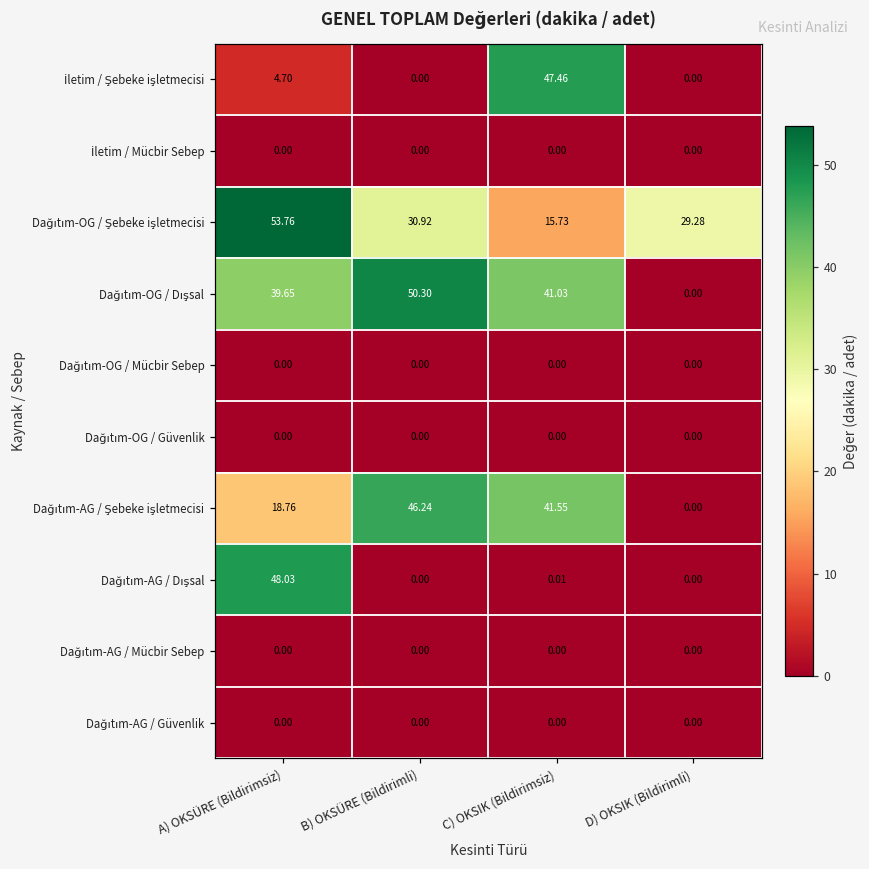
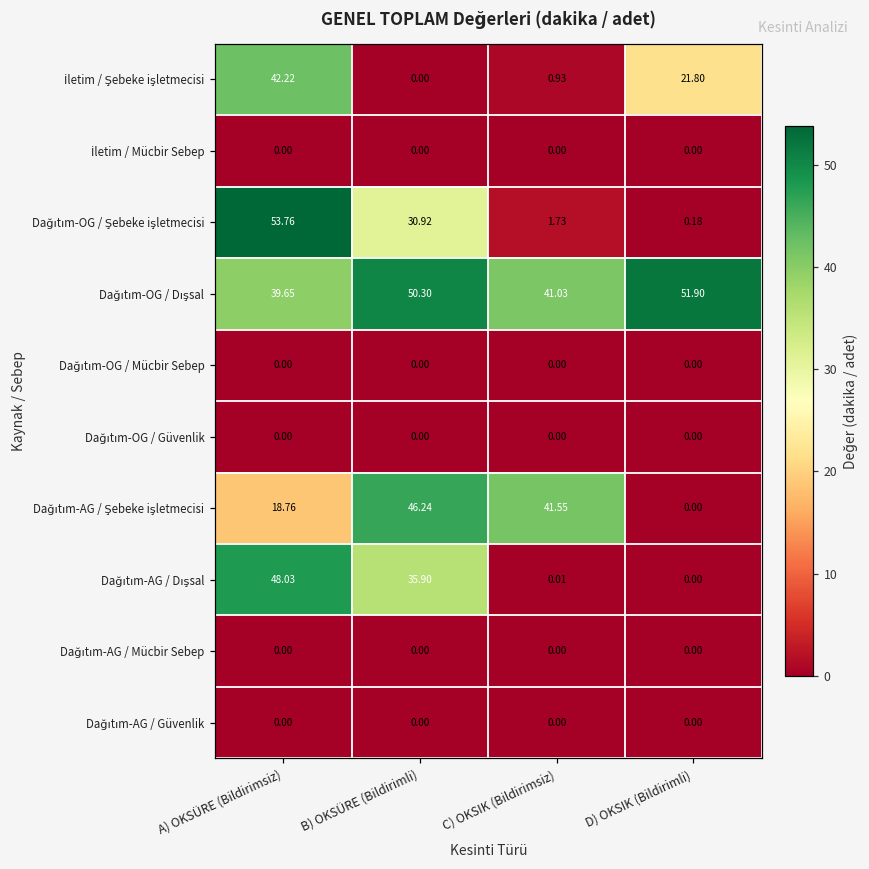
  {
    "İletim / Şebeke işletmecisi": {
-     "A) OKSÜRE (Bildirimsiz)": 4.70,
+     "A) OKSÜRE (Bildirimsiz)": 42.22,
      "B) OKSÜRE (Bildirimli)": 0.00,
-     "C) OKSIK (Bildirimsiz)": 47.46,
-     "D) OKSIK (Bildirimli)": 0.00
+     "C) OKSIK (Bildirimsiz)": 0.93,
+     "D) OKSIK (Bildirimli)": 21.80
    },
    "İletim / Mücbir Sebep": {
      "A) OKSÜRE (Bildirimsiz)": 0.00,
      "B) OKSÜRE (Bildirimli)": 0.00,
      "C) OKSIK (Bildirimsiz)": 0.00,
      "D) OKSIK (Bildirimli)": 0.00
    },
    "Dağıtım-OG / Şebeke işletmecisi": {
      "A) OKSÜRE (Bildirimsiz)": 53.76,
      "B) OKSÜRE (Bildirimli)": 30.92,
-     "C) OKSIK (Bildirimsiz)": 15.73,
-     "D) OKSIK (Bildirimli)": 29.28
+     "C) OKSIK (Bildirimsiz)": 1.73,
+     "D) OKSIK (Bildirimli)": 0.18
    },
    "Dağıtım-OG / Dışsal": {
      "A) OKSÜRE (Bildirimsiz)": 39.65,
      "B) OKSÜRE (Bildirimli)": 50.30,
      "C) OKSIK (Bildirimsiz)": 41.03,
-     "D) OKSIK (Bildirimli)": 0.00
+     "D) OKSIK (Bildirimli)": 51.90
    },
    "Dağıtım-OG / Mücbir Sebep": {
      "A) OKSÜRE (Bildirimsiz)": 0.00,
      "B) OKSÜRE (Bildirimli)": 0.00,
      "C) OKSIK (Bildirimsiz)": 0.00,
      "D) OKSIK (Bildirimli)": 0.00
    },
    "Dağıtım-OG / Güvenlik": {
      "A) OKSÜRE (Bildirimsiz)": 0.00,
      "B) OKSÜRE (Bildirimli)": 0.00,
      "C) OKSIK (Bildirimsiz)": 0.00,
      "D) OKSIK (Bildirimli)": 0.00
    },
    "Dağıtım-AG / Şebeke işletmecisi": {
      "A) OKSÜRE (Bildirimsiz)": 18.76,
      "B) OKSÜRE (Bildirimli)": 46.24,
      "C) OKSIK (Bildirimsiz)": 41.55,
      "D) OKSIK (Bildirimli)": 0.00
    },
    "Dağıtım-AG / Dışsal": {
      "A) OKSÜRE (Bildirimsiz)": 48.03,
-     "B) OKSÜRE (Bildirimli)": 0.00,
+     "B) OKSÜRE (Bildirimli)": 35.90,
      "C) OKSIK (Bildirimsiz)": 0.01,
      "D) OKSIK (Bildirimli)": 0.00
    },
    "Dağıtım-AG / Mücbir Sebep": {
      "A) OKSÜRE (Bildirimsiz)": 0.00,
      "B) OKSÜRE (Bildirimli)": 0.00,
      "C) OKSIK (Bildirimsiz)": 0.00,
      "D) OKSIK (Bildirimli)": 0.00
    },
    "Dağıtım-AG / Güvenlik": {
      "A) OKSÜRE (Bildirimsiz)": 0.00,
      "B) OKSÜRE (Bildirimli)": 0.00,
      "C) OKSIK (Bildirimsiz)": 0.00,
      "D) OKSIK (Bildirimli)": 0.00
    }
  }
